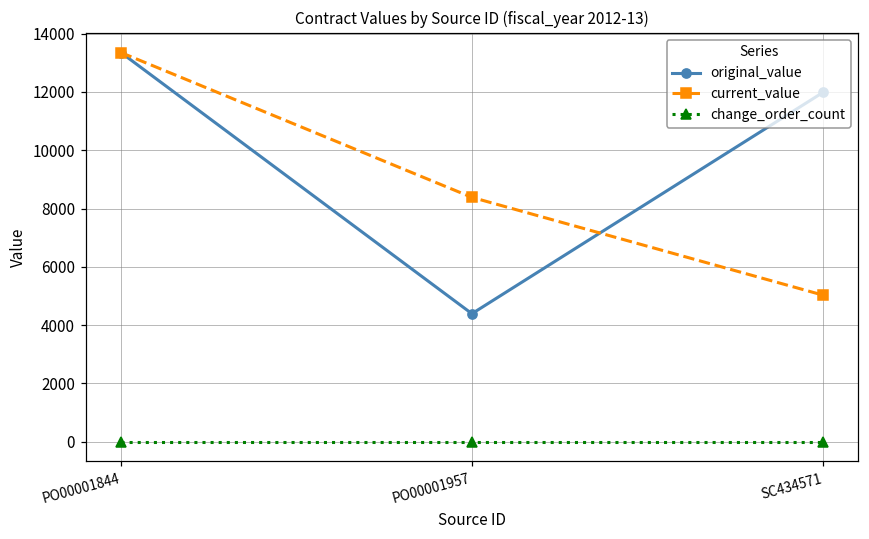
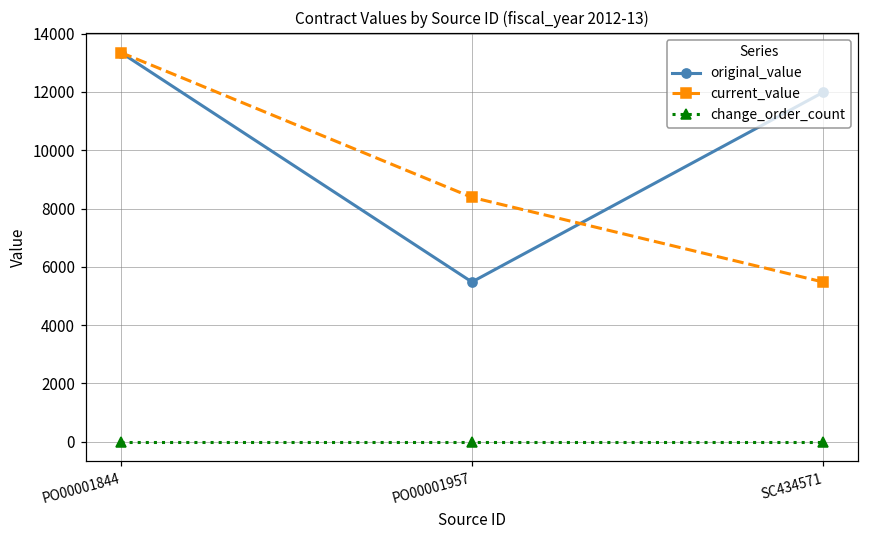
  {
    "original_value": {
-     "PO00001957": 4400
+     "PO00001957": 5500
    },
    "current_value": {
      "PO00001957": 8400,
-     "SC434571": 5000
+     "SC434571": 5500
    },
    "change_order_count": {
      "PO00001844": 0,
      "PO00001957": 0,
      "SC434571": 0
    }
  }
